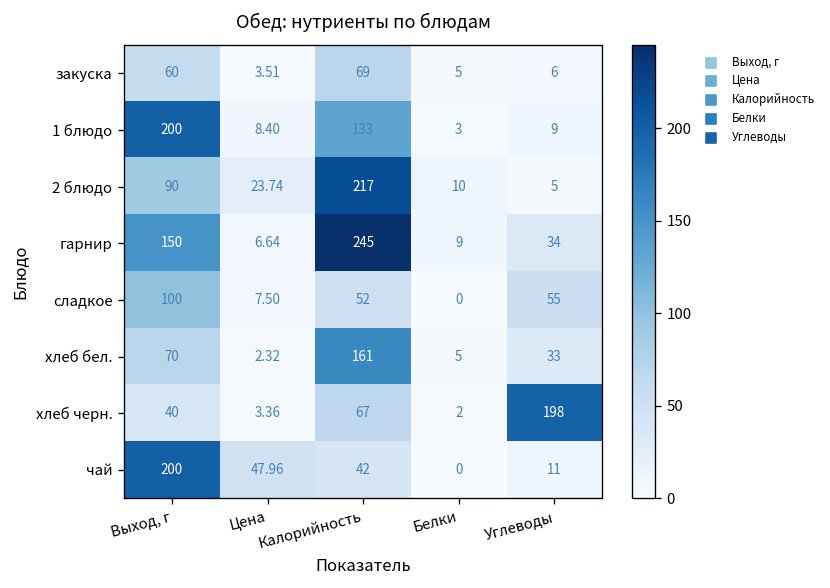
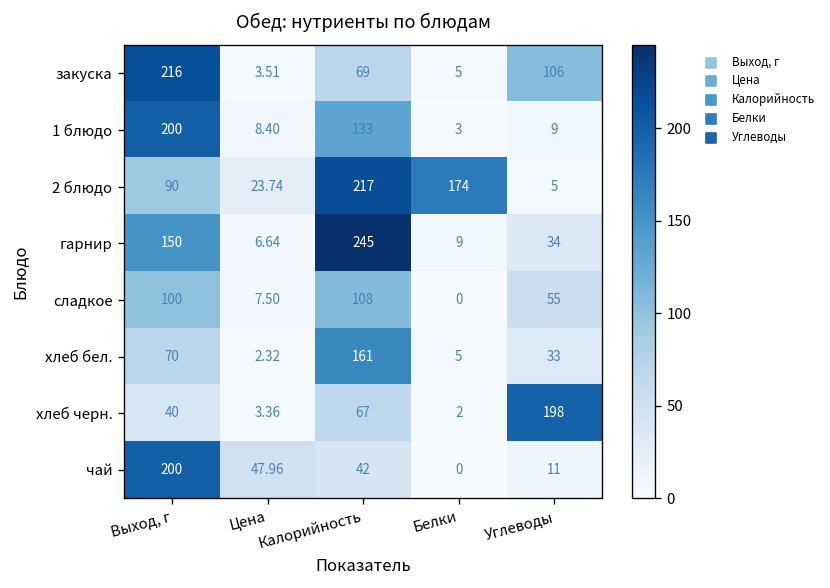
  {
    "закуска": {
-     "Выход, г": 60,
+     "Выход, г": 216,
      "Цена": 3.51,
      "Калорийность": 69,
      "Белки": 5,
-     "Углеводы": 6
+     "Углеводы": 106
    },
    "1 блюдо": {
      "Выход, г": 200,
      "Цена": 8.40,
      "Белки": 3,
      "Углеводы": 9
    },
    "2 блюдо": {
      "Выход, г": 90,
      "Цена": 23.74,
      "Калорийность": 217,
-     "Белки": 10,
+     "Белки": 174,
      "Углеводы": 5
    },
    "гарнир": {
      "Выход, г": 150,
      "Цена": 6.64,
      "Калорийность": 245,
      "Белки": 9,
      "Углеводы": 34
    },
    "сладкое": {
      "Выход, г": 100,
      "Цена": 7.50,
-     "Калорийность": 52,
+     "Калорийность": 108,
      "Белки": 0,
      "Углеводы": 55
    },
    "хлеб бел.": {
      "Выход, г": 70,
      "Цена": 2.32,
      "Калорийность": 161,
      "Белки": 5,
      "Углеводы": 33
    },
    "хлеб черн.": {
      "Выход, г": 40,
      "Цена": 3.36,
      "Калорийность": 67,
      "Белки": 2,
      "Углеводы": 198
    },
    "чай": {
      "Выход, г": 200,
      "Цена": 47.96,
      "Калорийность": 42,
      "Белки": 0,
      "Углеводы": 11
    }
  }
